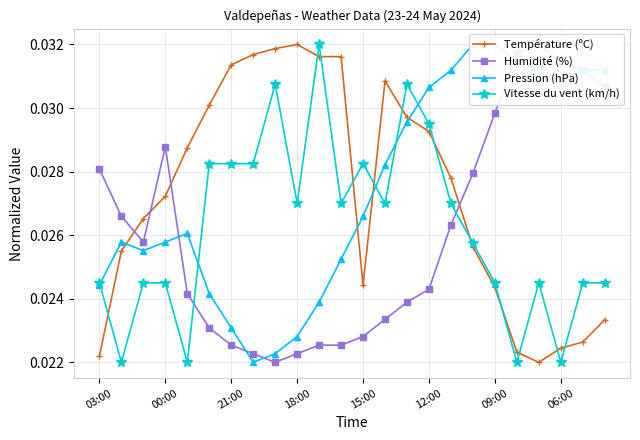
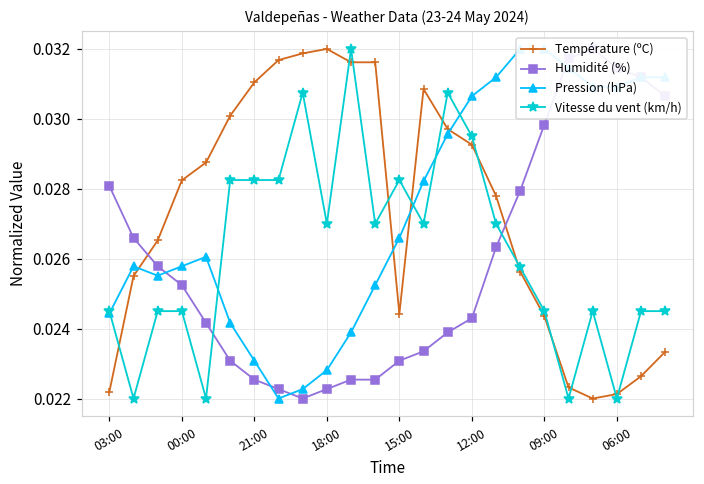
  {
    "Température (ºC)": {
      "03:00": 0.0222,
-     "00:00": 0.0272,
-     "21:00": 0.0314,
+     "00:00": 0.0282,
+     "21:00": 0.0310,
      "18:00": 0.0320,
      "15:00": 0.0244,
      "12:00": 0.0293,
      "09:00": 0.0244,
-     "06:00": 0.0224
+     "06:00": 0.0221
    },
    "Humidité (%)": {
      "03:00": 0.0281,
-     "00:00": 0.0288,
+     "00:00": 0.0252,
      "21:00": 0.0225,
      "18:00": 0.0223,
-     "15:00": 0.0228,
+     "15:00": 0.0231,
      "12:00": 0.0243,
      "09:00": 0.0298
    }
  }
